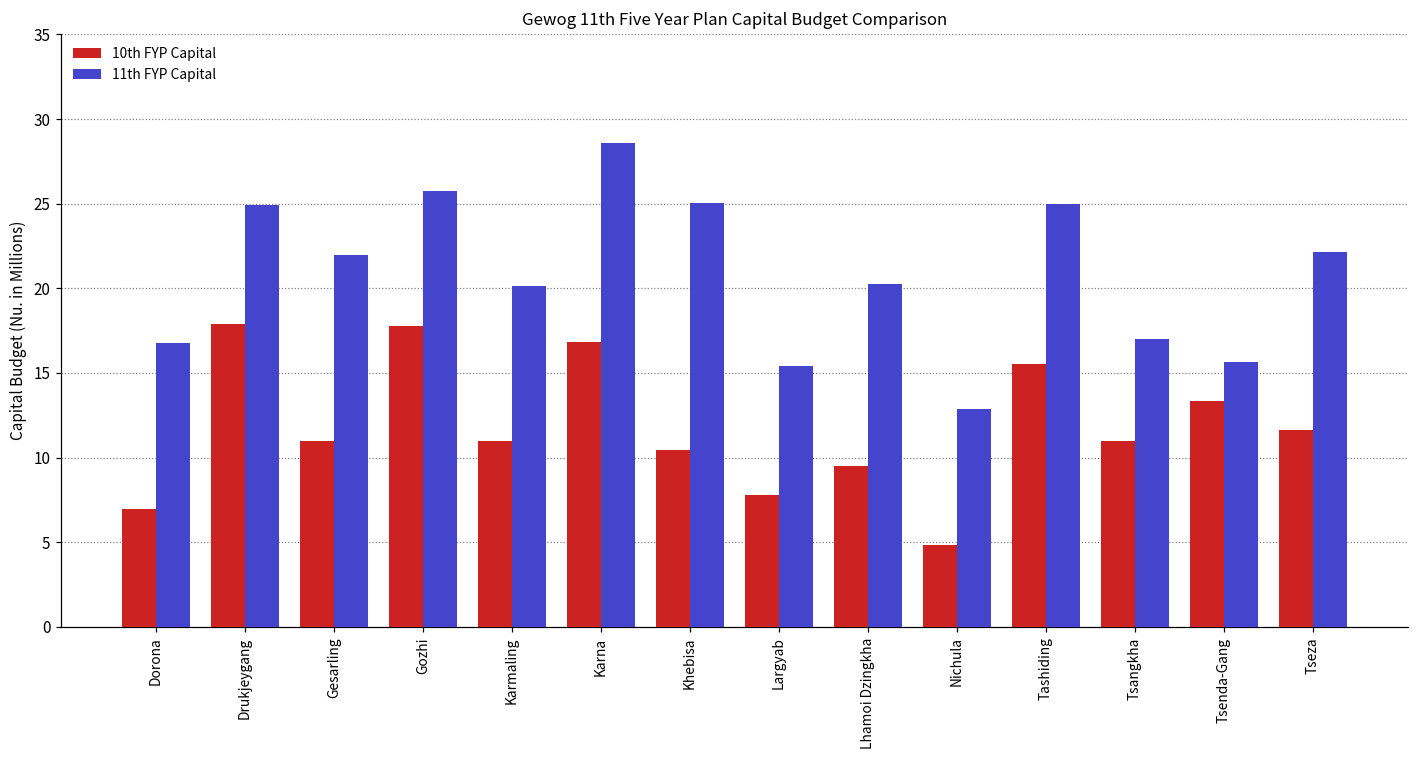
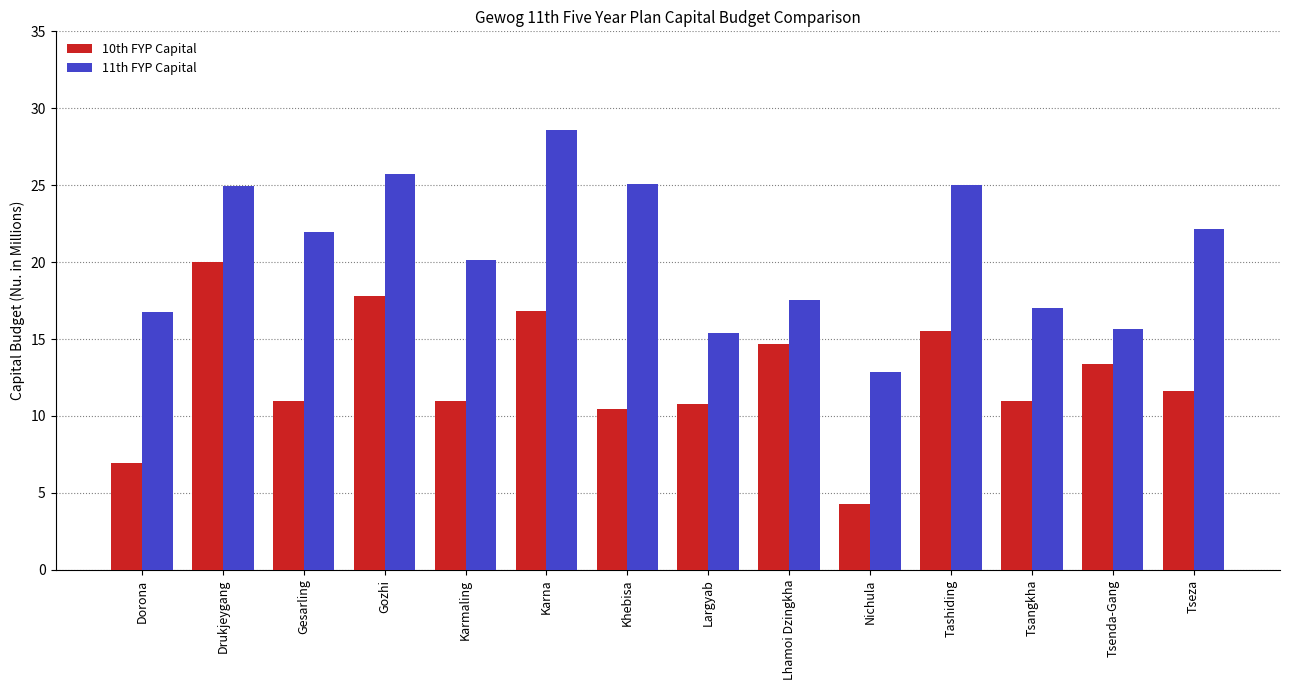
  {
    "10th FYP Capital": {
      "Dorona": 7.0,
-     "Drukjeygang": 17.9,
+     "Drukjeygang": 20.0,
      "Gesarling": 11.0,
      "Gozhi": 17.8,
      "Karmaling": 11.0,
      "Karna": 16.8,
      "Khebisa": 10.4,
-     "Largyab": 7.8,
-     "Lhamoi Dzingkha": 9.5,
-     "Nichula": 4.8,
+     "Largyab": 10.8,
+     "Lhamoi Dzingkha": 14.7,
+     "Nichula": 4.2,
      "Tashiding": 15.5,
      "Tsangkha": 11.0,
      "Tsenda-Gang": 13.3,
      "Tseza": 11.6
    },
    "11th FYP Capital": {
      "Dorona": 16.8,
      "Drukjeygang": 24.9,
      "Gesarling": 22.0,
      "Gozhi": 25.7,
      "Karmaling": 20.1,
      "Karna": 28.6,
      "Khebisa": 25.1,
      "Largyab": 15.4,
-     "Lhamoi Dzingkha": 20.2,
+     "Lhamoi Dzingkha": 17.5,
      "Nichula": 12.9,
      "Tashiding": 25.0,
      "Tsangkha": 17.0,
      "Tsenda-Gang": 15.7,
      "Tseza": 22.2
    }
  }
